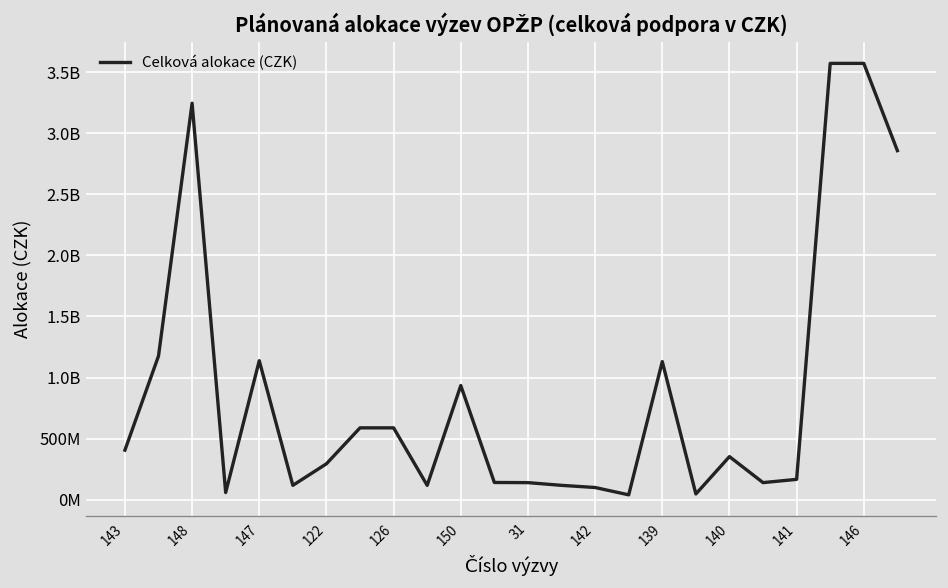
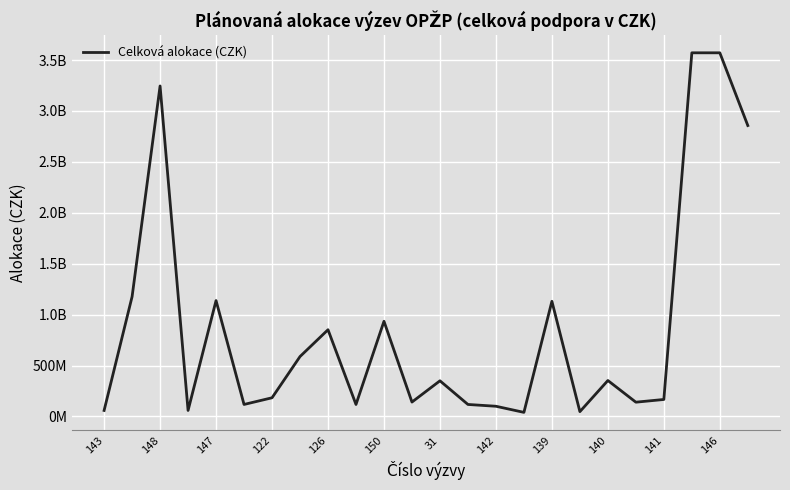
  {
-   "143": 410000000,
+   "143": 60000000,
    "148": 3250000000,
    "147": 1140000000,
-   "122": 290000000,
-   "126": 590000000,
+   "122": 180000000,
+   "126": 850000000,
    "150": 930000000,
-   "31": 140000000,
+   "31": 350000000,
    "142": 100000000,
    "139": 1130000000,
    "140": 350000000,
    "141": 170000000,
    "146": 3570000000
  }
